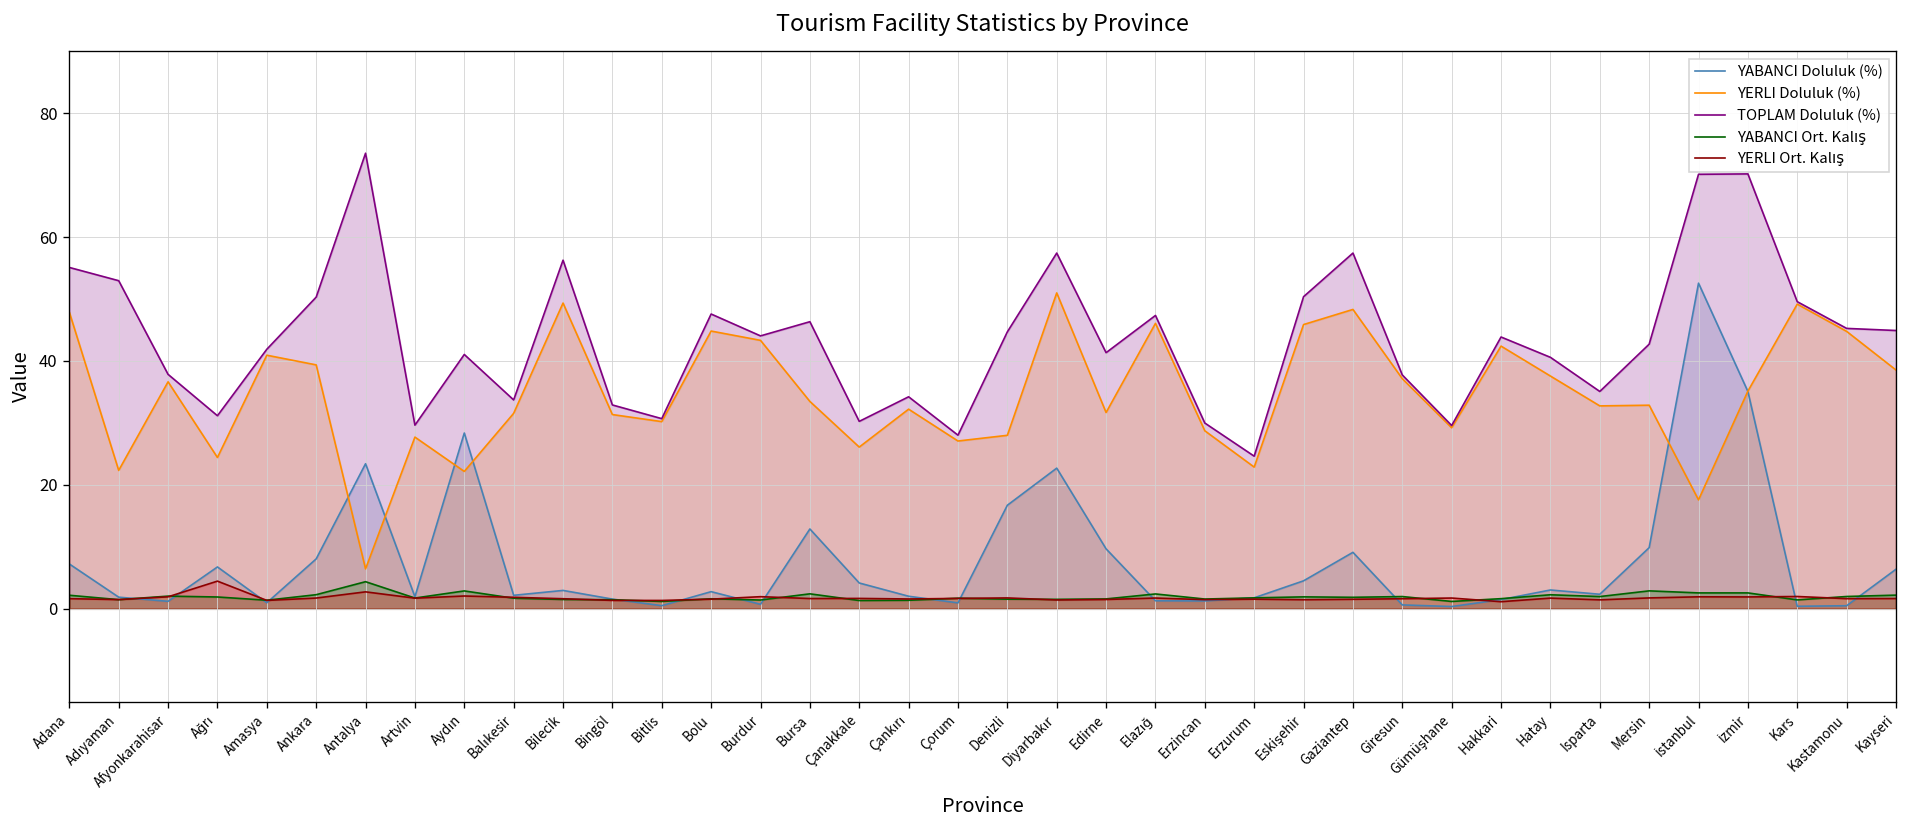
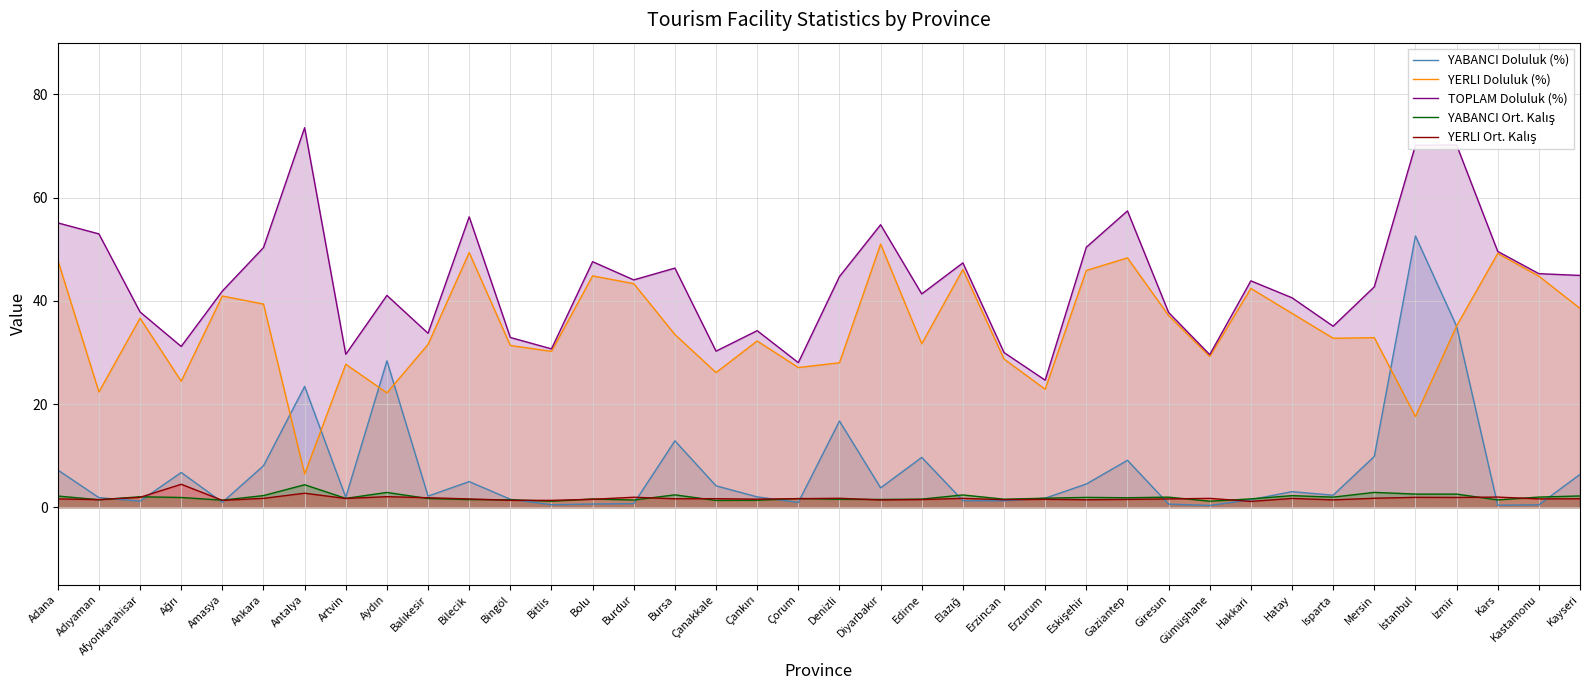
  {
    "YABANCI Doluluk (%)": {
      "Adana": 7,
      "Afyonkarahisar": 1,
      "Ağrı": 7,
      "Ankara": 8,
      "Antalya": 23,
      "Aydın": 28,
-     "Bilecik": 3,
+     "Bilecik": 5,
      "Bitlis": 0,
-     "Bolu": 3,
+     "Bolu": 1,
      "Burdur": 1,
      "Bursa": 13,
      "Çanakkale": 4,
      "Çorum": 1,
      "Denizli": 17,
-     "Diyarbakır": 23,
+     "Diyarbakır": 4,
      "Edirne": 10,
      "Eskişehir": 5,
      "Gaziantep": 9,
      "Giresun": 1,
      "Gümüşhane": 0,
      "Hatay": 3,
      "Mersin": 10,
      "İstanbul": 53,
      "Kars": 0,
      "Kastamonu": 0,
      "Kayseri": 6
    },
    "YERLI Doluluk (%)": {
      "Adana": 48,
      "Adıyaman": 22,
      "Afyonkarahisar": 37,
      "Ağrı": 24,
      "Amasya": 41,
      "Ankara": 39,
      "Antalya": 6,
      "Artvin": 28,
      "Aydın": 22,
      "Balıkesir": 32,
      "Bilecik": 49,
      "Bingöl": 31,
      "Bolu": 45,
      "Burdur": 43,
      "Bursa": 33,
      "Çanakkale": 26,
      "Çankırı": 32,
      "Çorum": 27,
      "Denizli": 28,
      "Diyarbakır": 51,
      "Edirne": 32,
      "Elazığ": 46,
      "Erzincan": 29,
      "Erzurum": 23,
      "Eskişehir": 46,
      "Gaziantep": 48,
      "Giresun": 37,
      "Hakkari": 42,
      "Hatay": 38,
      "Isparta": 33,
      "Mersin": 33,
      "İstanbul": 18,
      "Kayseri": 39
    },
    "TOPLAM Doluluk (%)": {
      "Adana": 55,
      "Adıyaman": 53,
      "Afyonkarahisar": 38,
      "Ağrı": 31,
      "Amasya": 42,
      "Ankara": 50,
      "Antalya": 74,
      "Artvin": 30,
      "Aydın": 41,
      "Balıkesir": 34,
      "Bilecik": 56,
      "Bingöl": 33,
      "Bolu": 48,
      "Burdur": 44,
      "Bursa": 46,
      "Çanakkale": 30,
      "Çankırı": 34,
      "Çorum": 28,
      "Denizli": 45,
-     "Diyarbakır": 57,
+     "Diyarbakır": 55,
      "Edirne": 41,
      "Elazığ": 47,
      "Erzincan": 30,
      "Erzurum": 25,
      "Eskişehir": 50,
      "Gaziantep": 57,
      "Giresun": 38,
      "Hakkari": 44,
      "Hatay": 41,
      "Isparta": 35,
      "Mersin": 43,
      "Kayseri": 45
    },
    "YABANCI Ort. Kalış": {
      "Adana": 2,
      "Ağrı": 2,
      "Ankara": 2,
      "Antalya": 4,
      "Aydın": 3,
      "Burdur": 1,
      "Bursa": 2,
      "Elazığ": 2,
      "Gümüşhane": 1,
      "Hatay": 2,
      "Mersin": 3,
      "İstanbul": 3,
      "İzmir": 3,
      "Kars": 1,
      "Kayseri": 2
    },
    "YERLI Ort. Kalış": {
      "Adana": 2,
      "Ağrı": 4,
      "Ankara": 2,
      "Antalya": 3,
      "Aydın": 2,
      "Burdur": 2,
      "Bursa": 2,
      "Gümüşhane": 2,
      "Hatay": 2,
      "Isparta": 1,
      "Mersin": 2,
      "İstanbul": 2,
      "İzmir": 2,
      "Kars": 2,
      "Kayseri": 2
    }
  }
